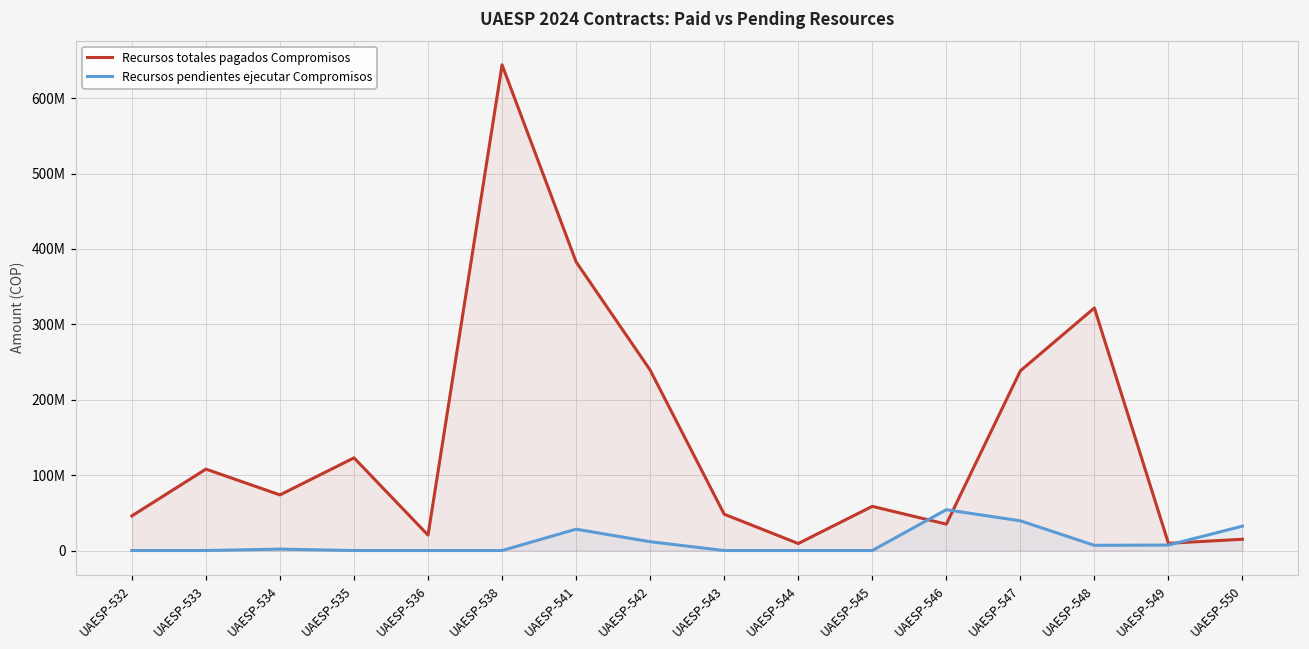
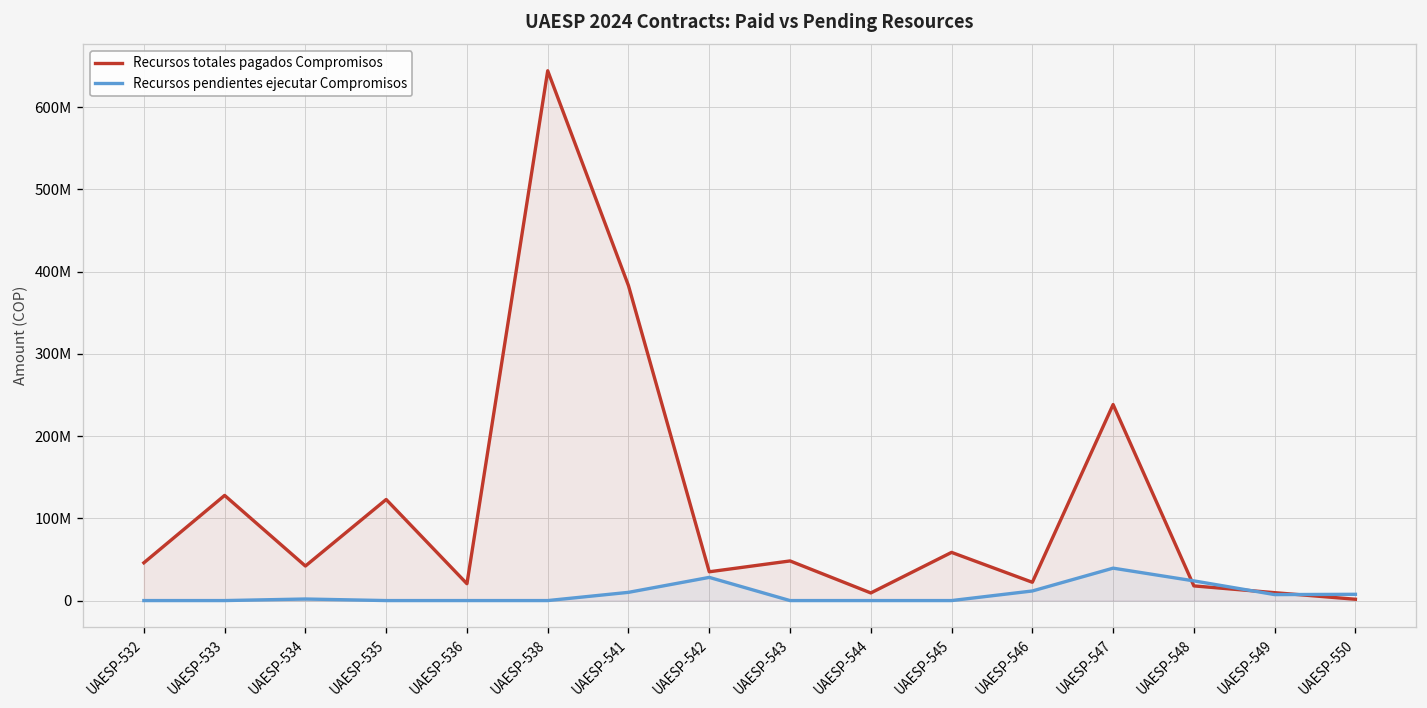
  {
    "Recursos totales pagados Compromisos": {
      "UAESP-532": 50000000,
-     "UAESP-533": 110000000,
-     "UAESP-534": 70000000,
+     "UAESP-533": 130000000,
+     "UAESP-534": 40000000,
      "UAESP-535": 120000000,
      "UAESP-536": 20000000,
      "UAESP-538": 640000000,
      "UAESP-541": 380000000,
-     "UAESP-542": 240000000,
+     "UAESP-542": 30000000,
      "UAESP-543": 50000000,
      "UAESP-544": 10000000,
      "UAESP-545": 60000000,
-     "UAESP-546": 30000000,
+     "UAESP-546": 20000000,
      "UAESP-547": 240000000,
-     "UAESP-548": 320000000,
-     "UAESP-550": 10000000
+     "UAESP-548": 20000000,
+     "UAESP-550": 0
    },
    "Recursos pendientes ejecutar Compromisos": {
      "UAESP-532": 0,
      "UAESP-533": 0,
      "UAESP-534": 0,
      "UAESP-535": 0,
      "UAESP-536": 0,
      "UAESP-538": 0,
-     "UAESP-541": 30000000,
-     "UAESP-542": 10000000,
+     "UAESP-541": 10000000,
+     "UAESP-542": 30000000,
      "UAESP-543": 0,
      "UAESP-544": 0,
      "UAESP-545": 0,
-     "UAESP-546": 50000000,
+     "UAESP-546": 10000000,
      "UAESP-547": 40000000,
-     "UAESP-548": 10000000,
-     "UAESP-550": 30000000
+     "UAESP-548": 20000000,
+     "UAESP-550": 10000000
    }
  }
